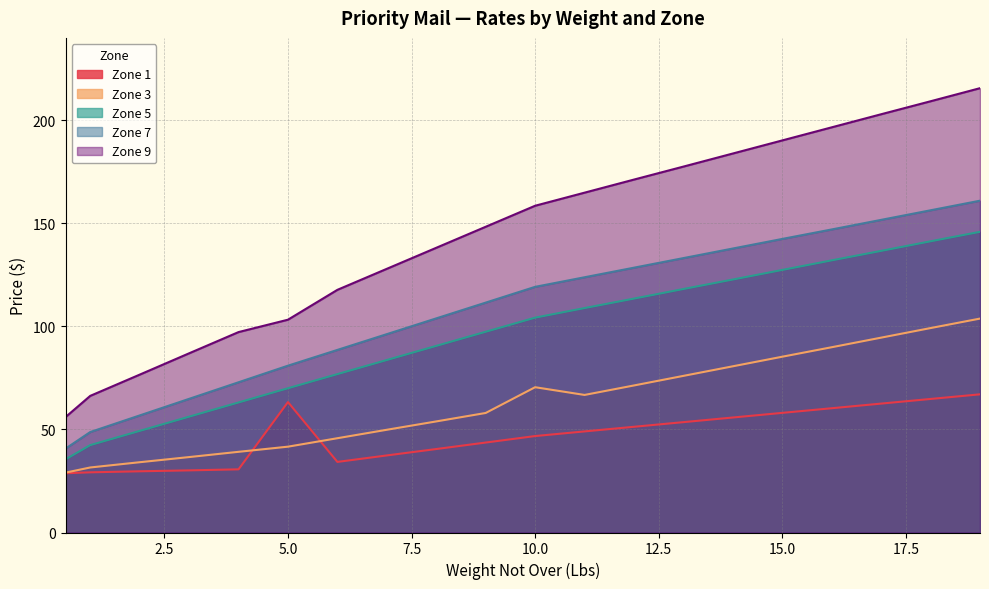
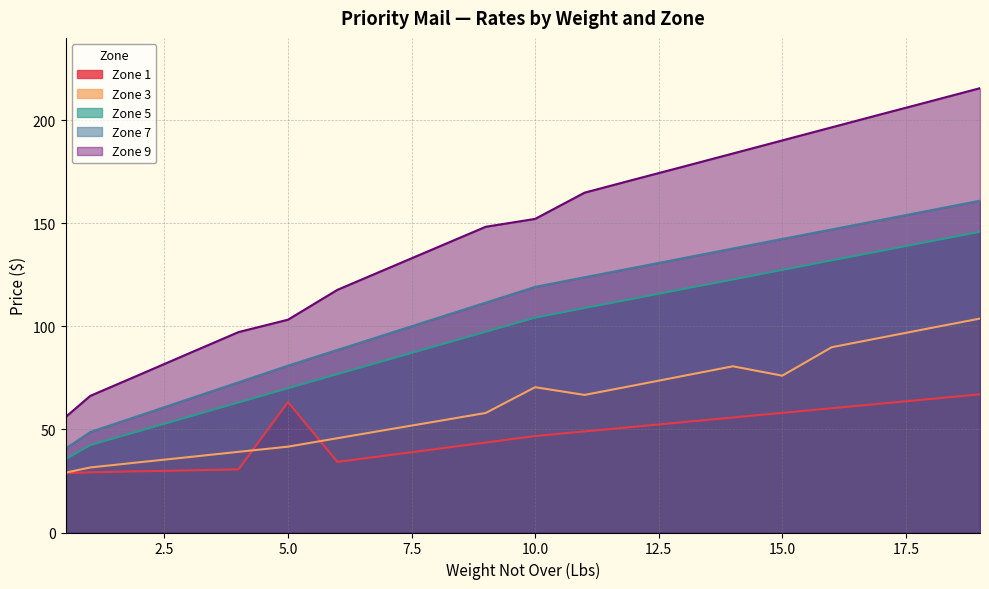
  {
    "Zone 1": {
      "5.0": 63,
      "10.0": 47,
      "15.0": 58
    },
    "Zone 3": {
      "5.0": 42,
      "10.0": 71,
-     "15.0": 85
+     "15.0": 76
    },
    "Zone 9": {
      "5.0": 103,
-     "10.0": 159,
+     "10.0": 152,
      "15.0": 190
    }
  }
